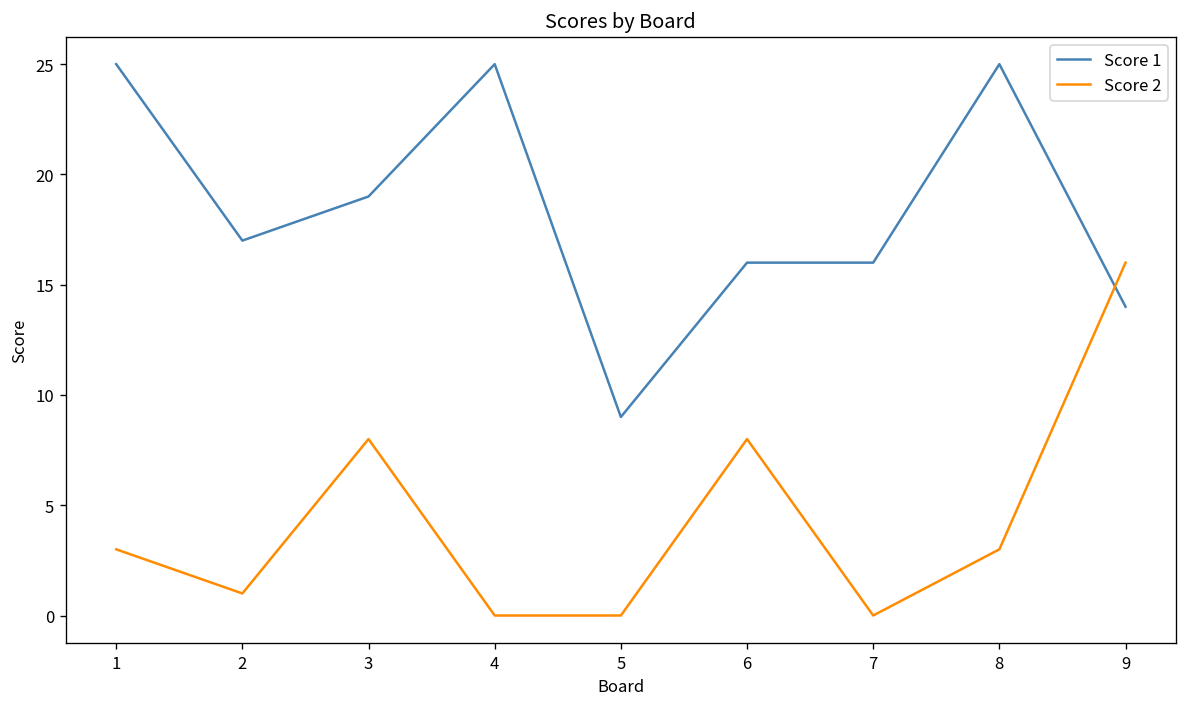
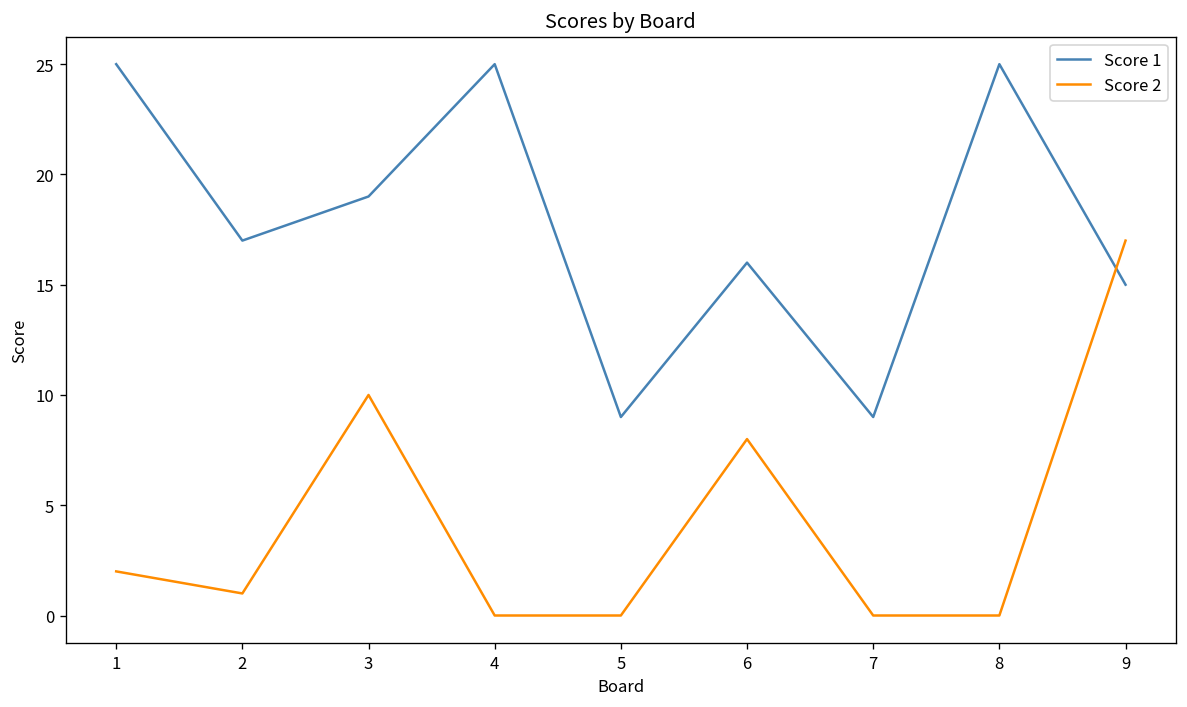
  {
    "Score 1": {
      "1": 25,
      "2": 17,
      "3": 19,
      "4": 25,
      "5": 9,
      "6": 16,
-     "7": 16,
+     "7": 9,
      "8": 25,
-     "9": 14
+     "9": 15
    },
    "Score 2": {
-     "1": 3,
+     "1": 2,
      "2": 1,
-     "3": 8,
+     "3": 10,
      "4": 0,
      "5": 0,
      "6": 8,
      "7": 0,
-     "8": 3,
-     "9": 16
+     "8": 0,
+     "9": 17
    }
  }
